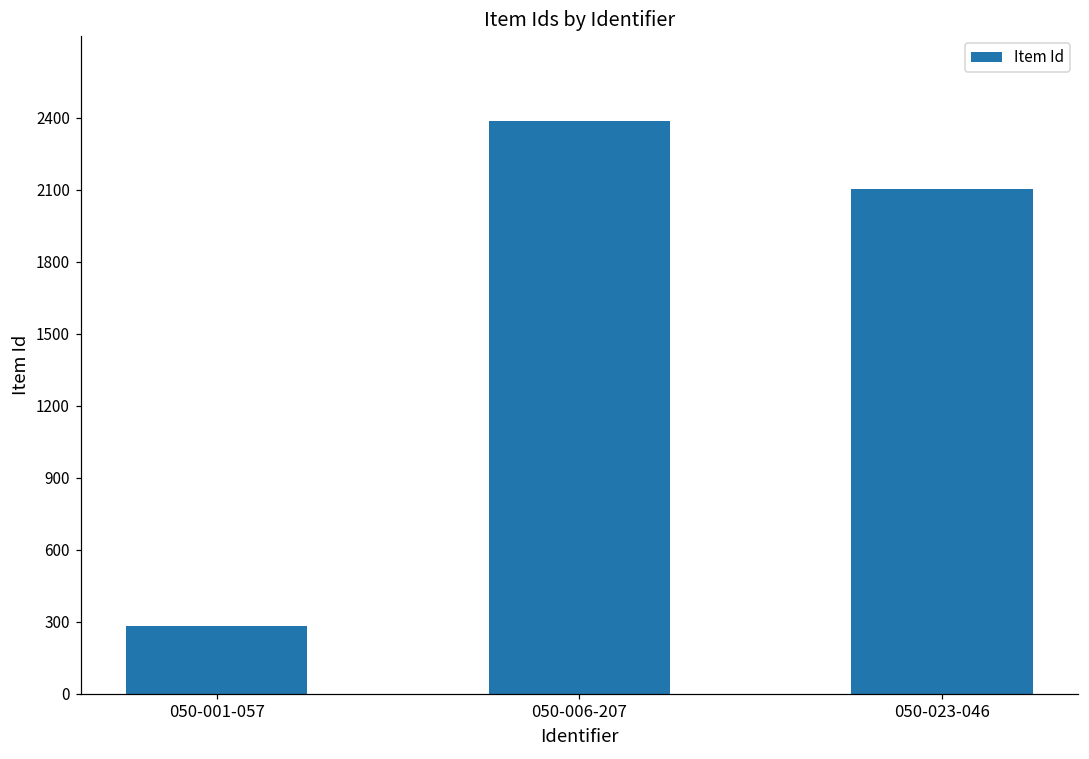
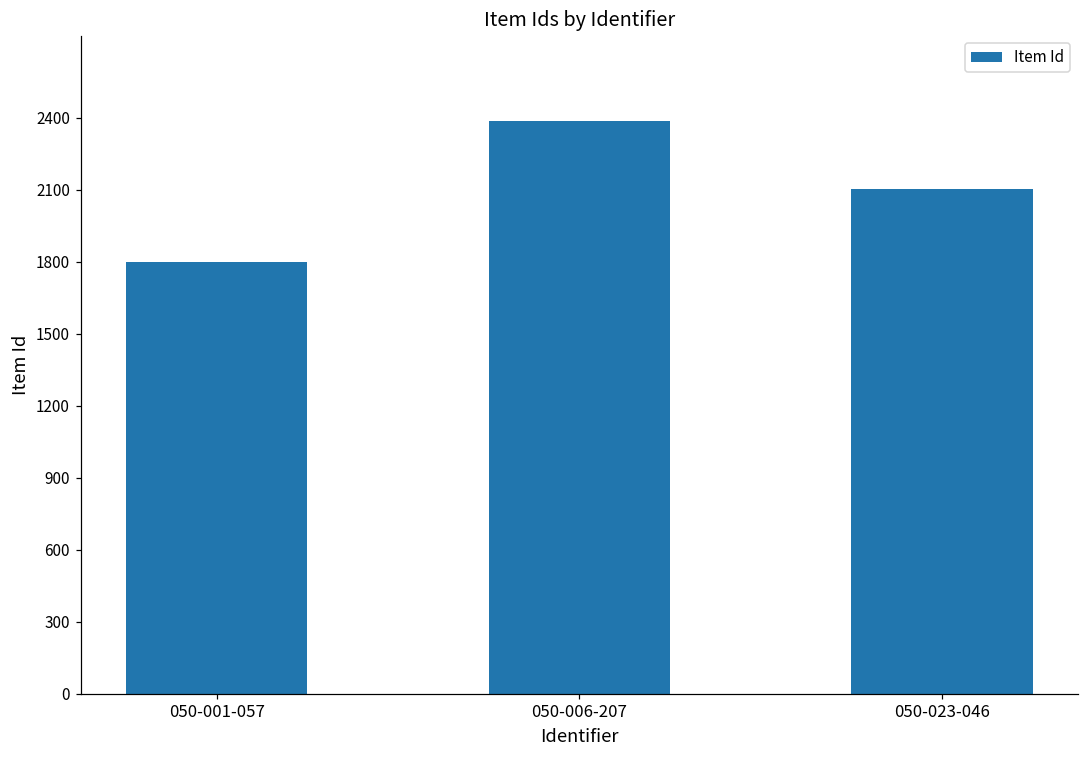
  {
-   "050-001-057": 280,
+   "050-001-057": 1800,
    "050-006-207": 2390,
    "050-023-046": 2100
  }
